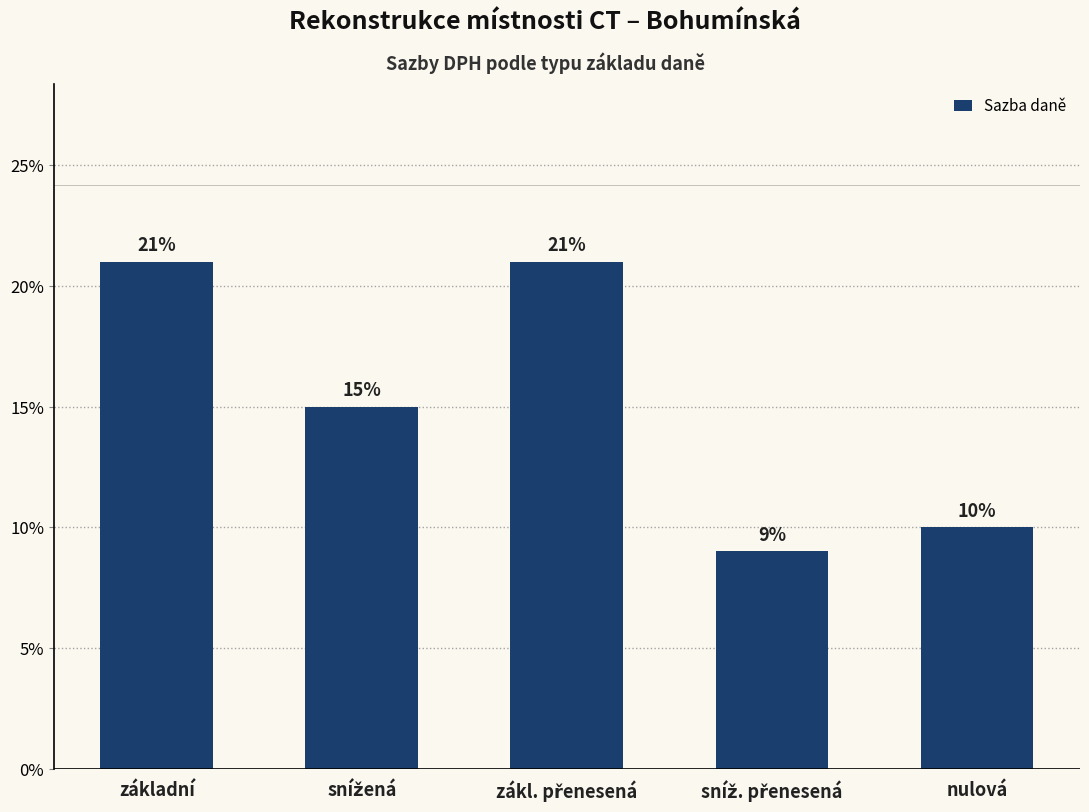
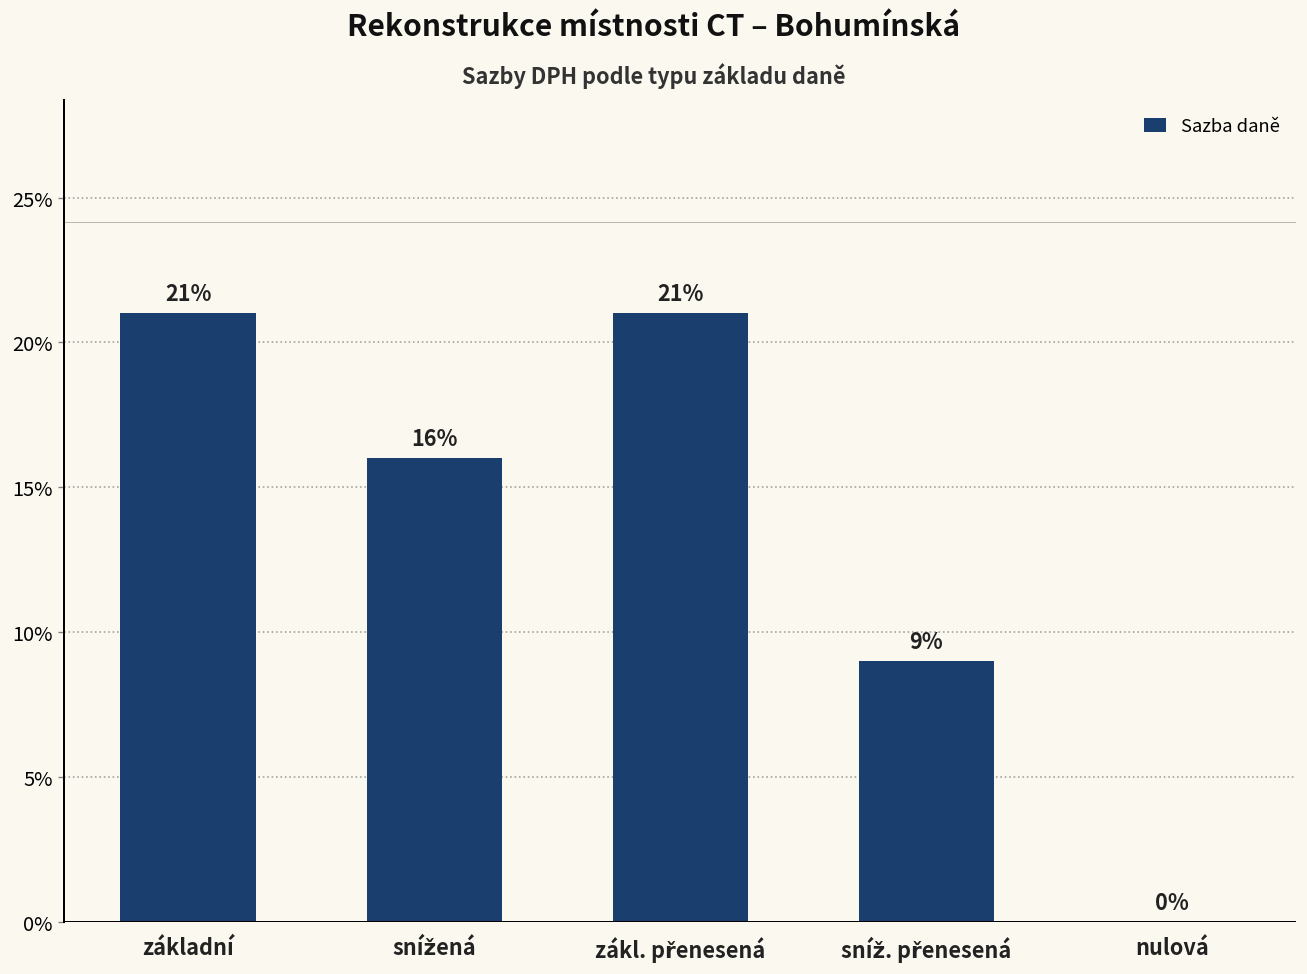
  {
    "základní": "21%",
-   "snížená": "15%",
+   "snížená": "16%",
    "zákl. přenesená": "21%",
    "sníž. přenesená": "9%",
-   "nulová": "10%"
+   "nulová": "0%"
  }
